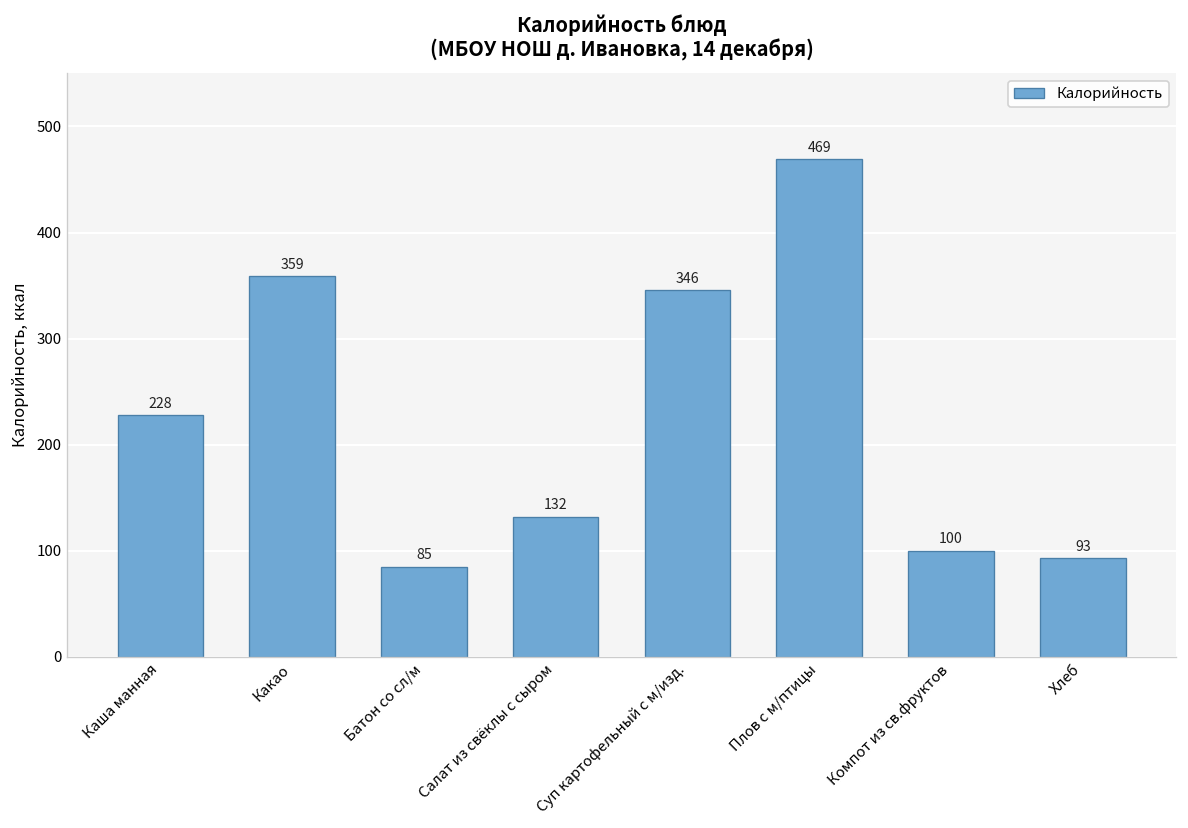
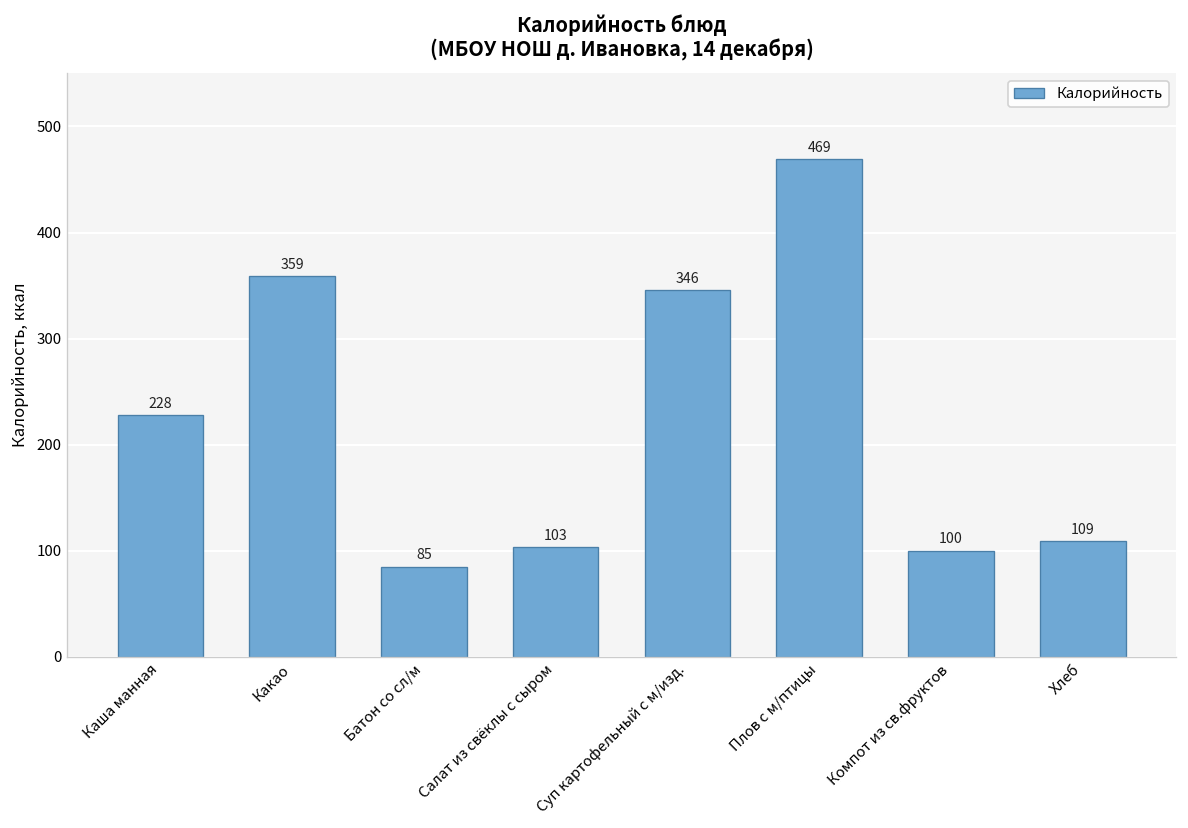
  {
    "Каша манная": 228,
    "Какао": 359,
    "Батон со сл/м": 85,
-   "Салат из свёклы с сыром": 132,
+   "Салат из свёклы с сыром": 103,
    "Суп картофельный с м/изд.": 346,
    "Плов с м/птицы": 469,
    "Компот из св.фруктов": 100,
-   "Хлеб": 93
+   "Хлеб": 109
  }
